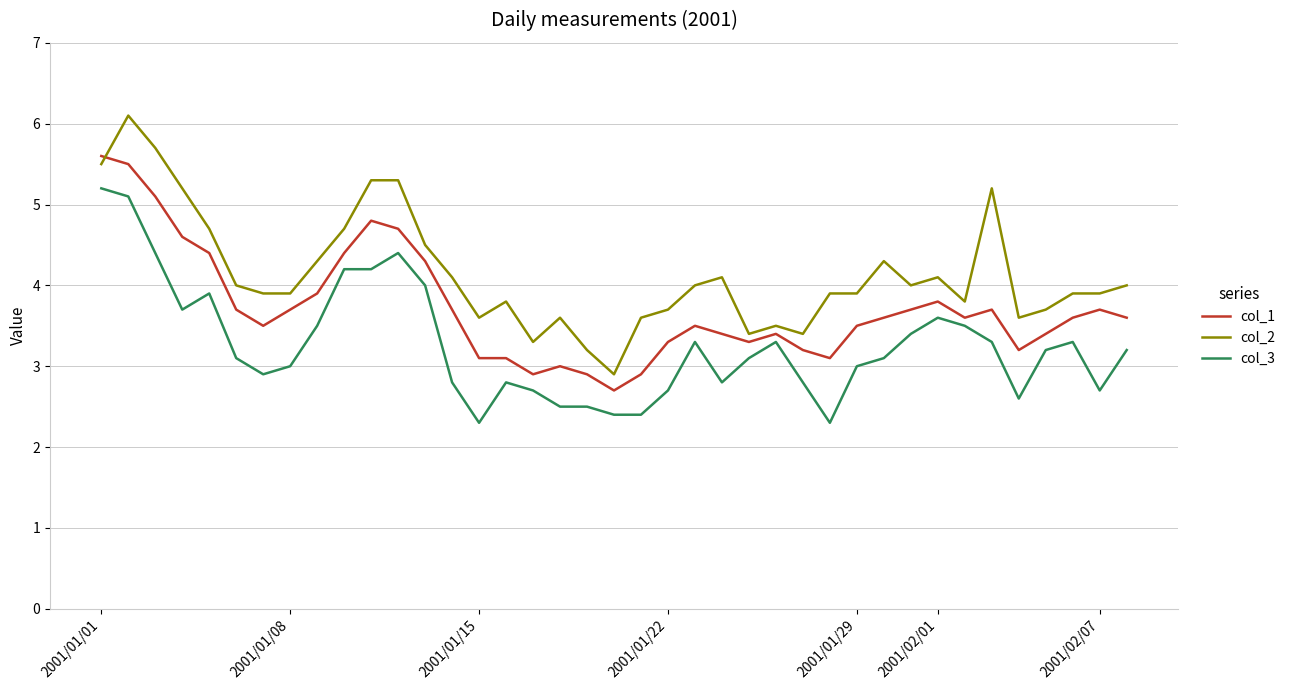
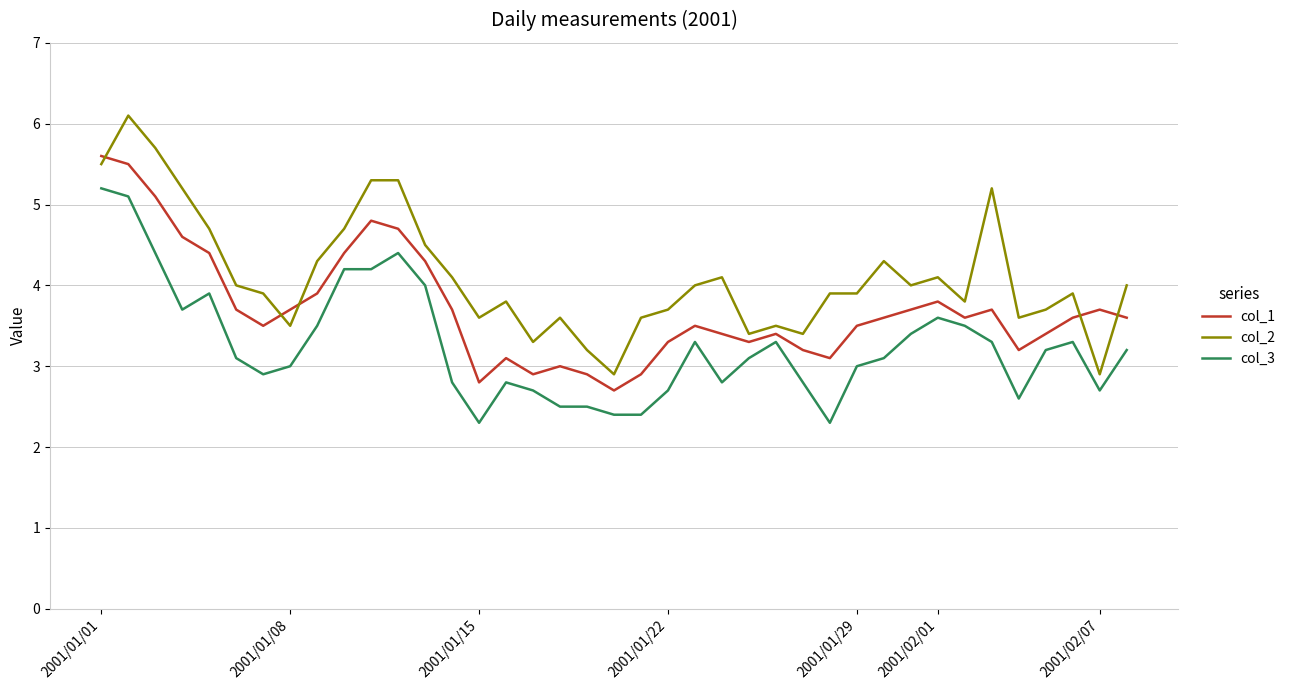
  {
    "col_1": {
      "2001/01/01": 5.6,
      "2001/01/08": 3.7,
-     "2001/01/15": 3.1,
+     "2001/01/15": 2.8,
      "2001/01/22": 3.3,
      "2001/01/29": 3.5,
      "2001/02/01": 3.8,
      "2001/02/07": 3.7
    },
    "col_2": {
      "2001/01/01": 5.5,
-     "2001/01/08": 3.9,
+     "2001/01/08": 3.5,
      "2001/01/15": 3.6,
      "2001/01/22": 3.7,
      "2001/01/29": 3.9,
      "2001/02/01": 4.1,
-     "2001/02/07": 3.9
+     "2001/02/07": 2.9
    },
    "col_3": {
      "2001/01/01": 5.2,
      "2001/01/08": 3.0,
      "2001/01/15": 2.3,
      "2001/01/22": 2.7,
      "2001/01/29": 3.0,
      "2001/02/01": 3.6,
      "2001/02/07": 2.7
    }
  }
